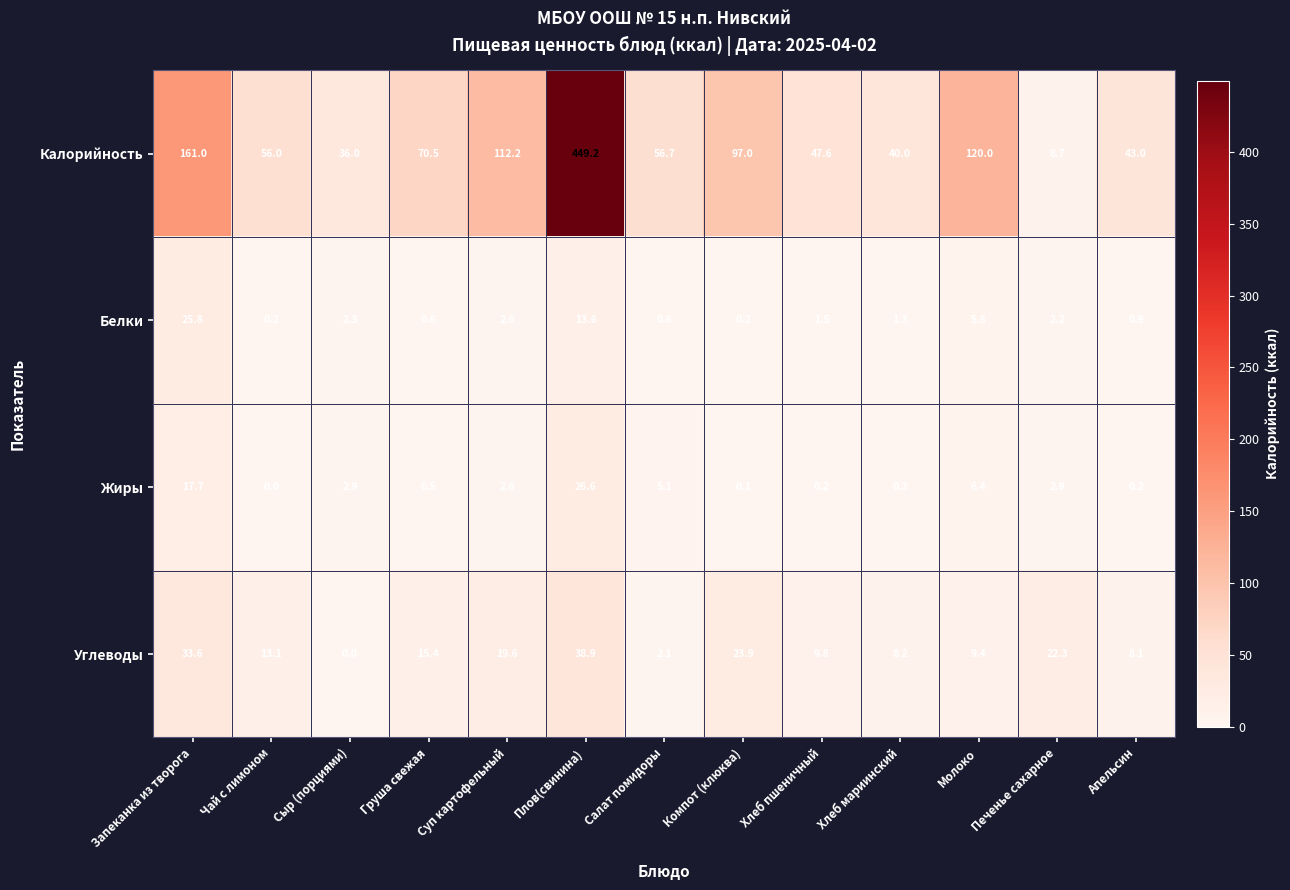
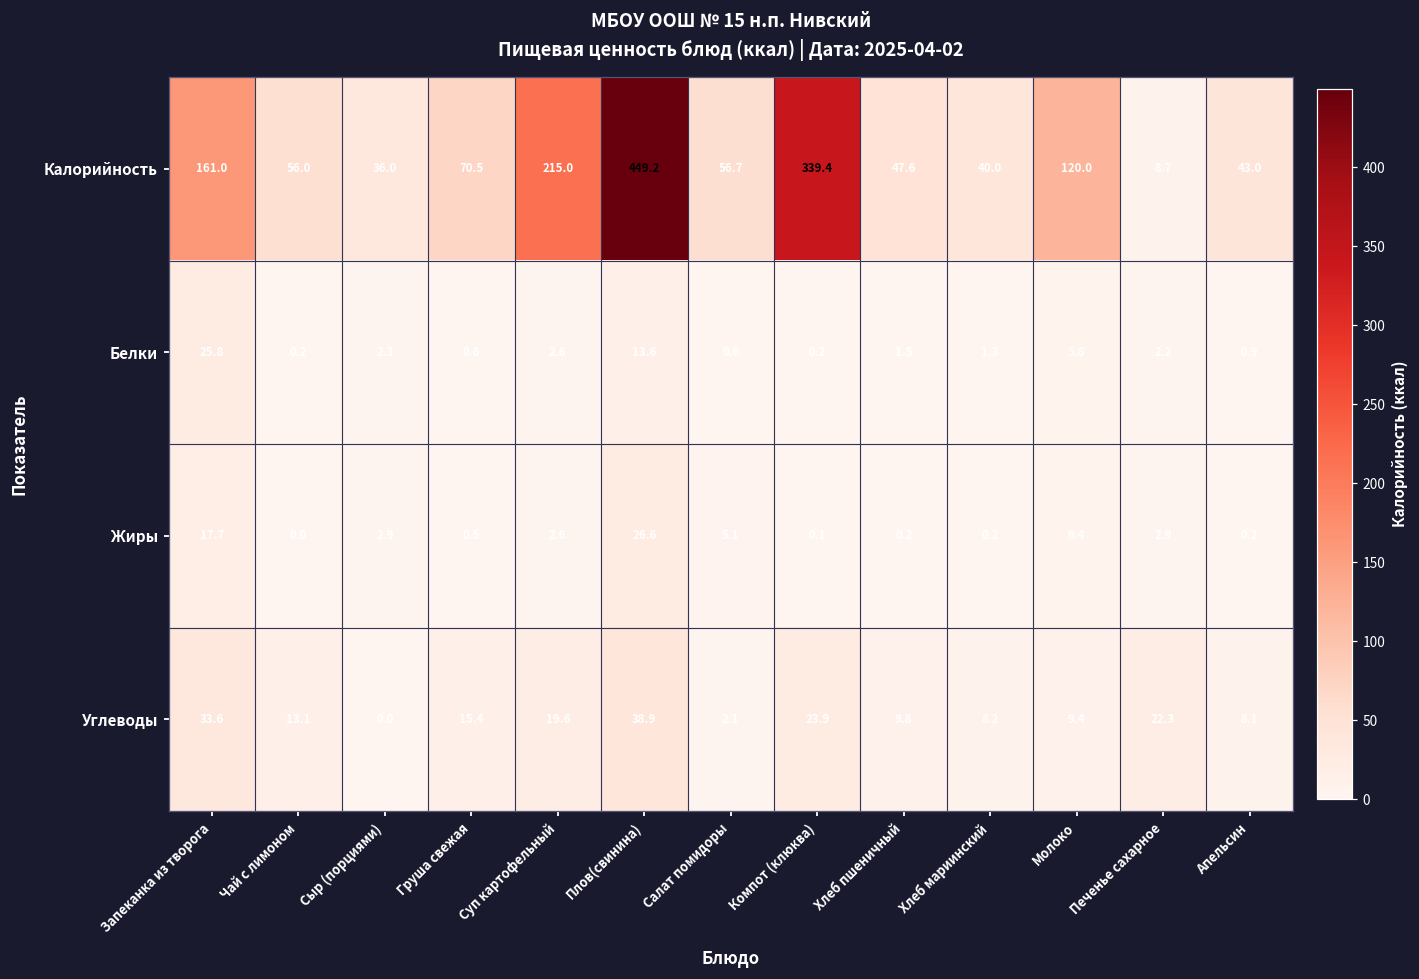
  {
    "Калорийность": {
-     "Суп картофельный": 112.2,
-     "Компот (клюква)": 97.0
+     "Суп картофельный": 215.0,
+     "Компот (клюква)": 339.4
    }
  }
